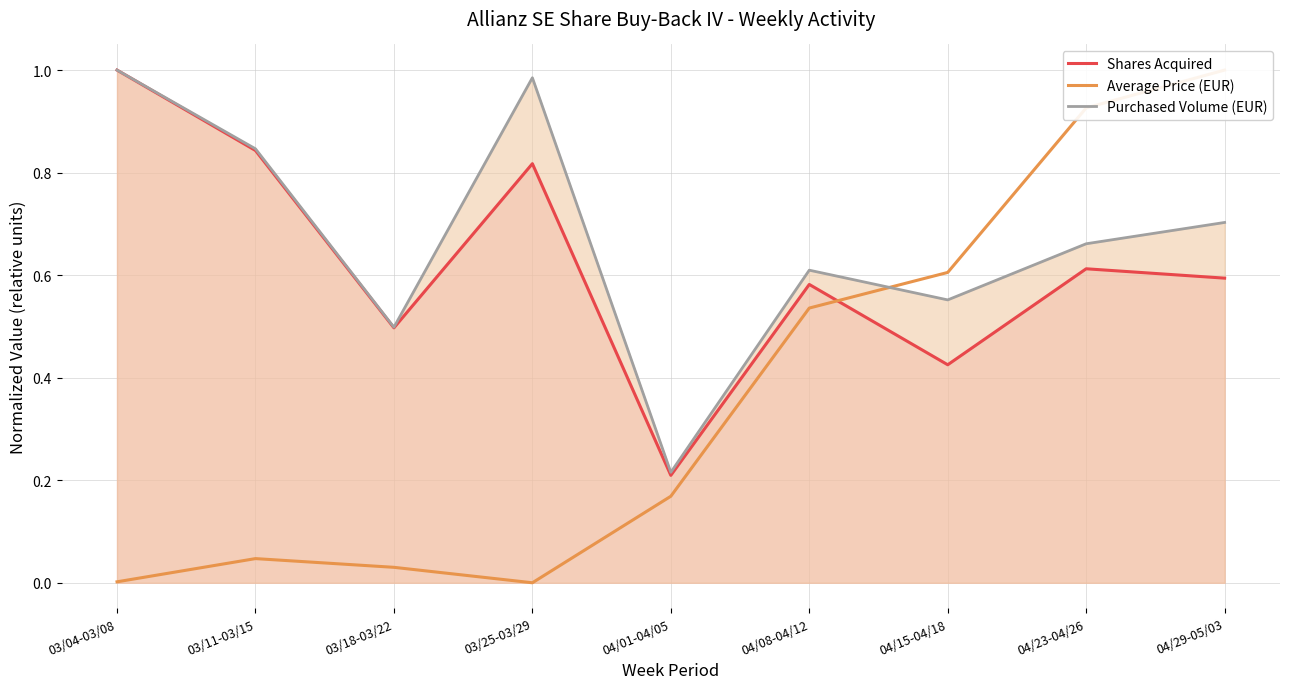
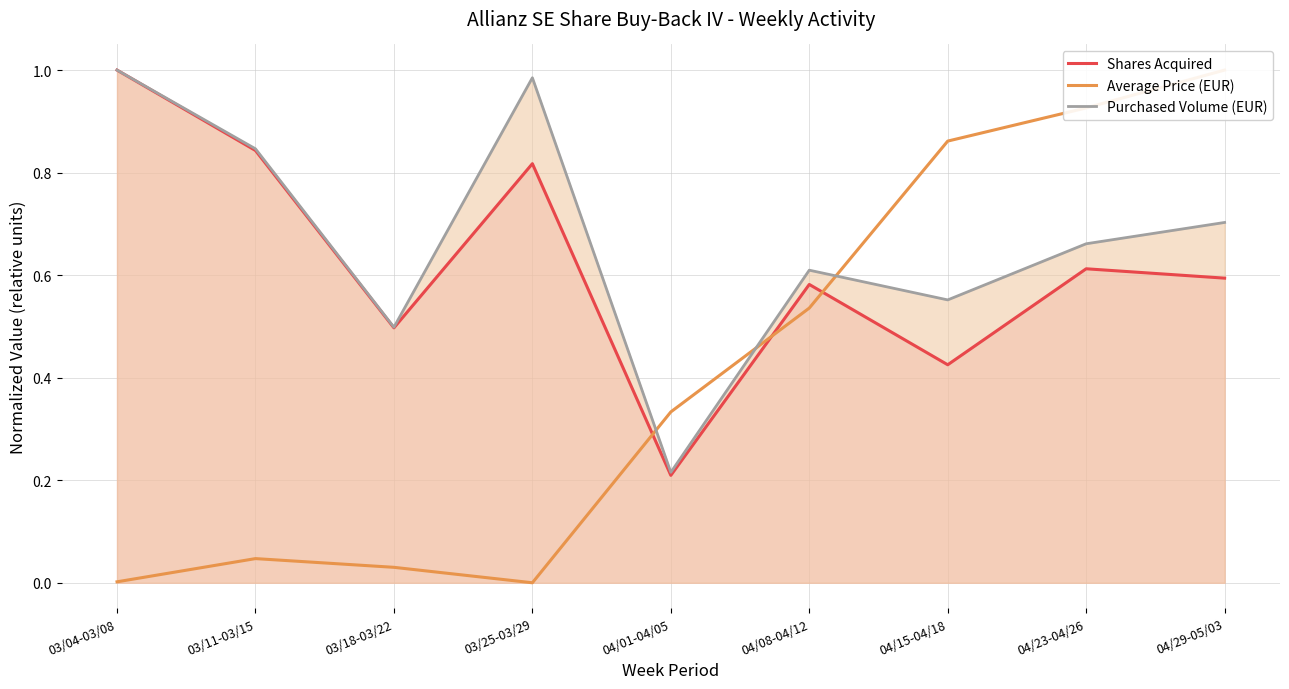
  {
    "Shares Acquired": {
      "03/25-03/29": 0.82,
      "04/01-04/05": 0.21,
      "04/08-04/12": 0.58,
      "04/15-04/18": 0.43,
      "04/23-04/26": 0.61,
      "04/29-05/03": 0.59
    },
    "Average Price (EUR)": {
      "03/04-03/08": 0.00,
      "03/11-03/15": 0.05,
      "03/18-03/22": 0.03,
      "03/25-03/29": 0.00,
-     "04/01-04/05": 0.17,
+     "04/01-04/05": 0.33,
      "04/08-04/12": 0.54,
-     "04/15-04/18": 0.61
+     "04/15-04/18": 0.86
    },
    "Purchased Volume (EUR)": {
      "03/25-03/29": 0.99,
      "04/01-04/05": 0.22,
      "04/08-04/12": 0.61,
      "04/15-04/18": 0.55,
      "04/23-04/26": 0.66,
      "04/29-05/03": 0.70
    }
  }
